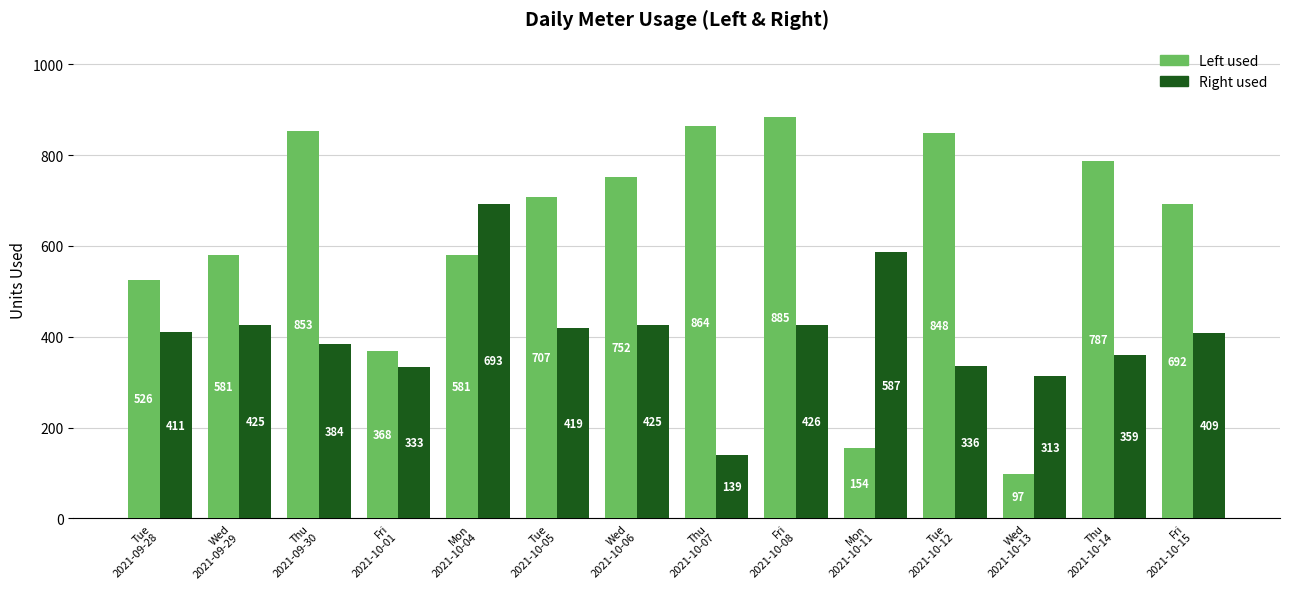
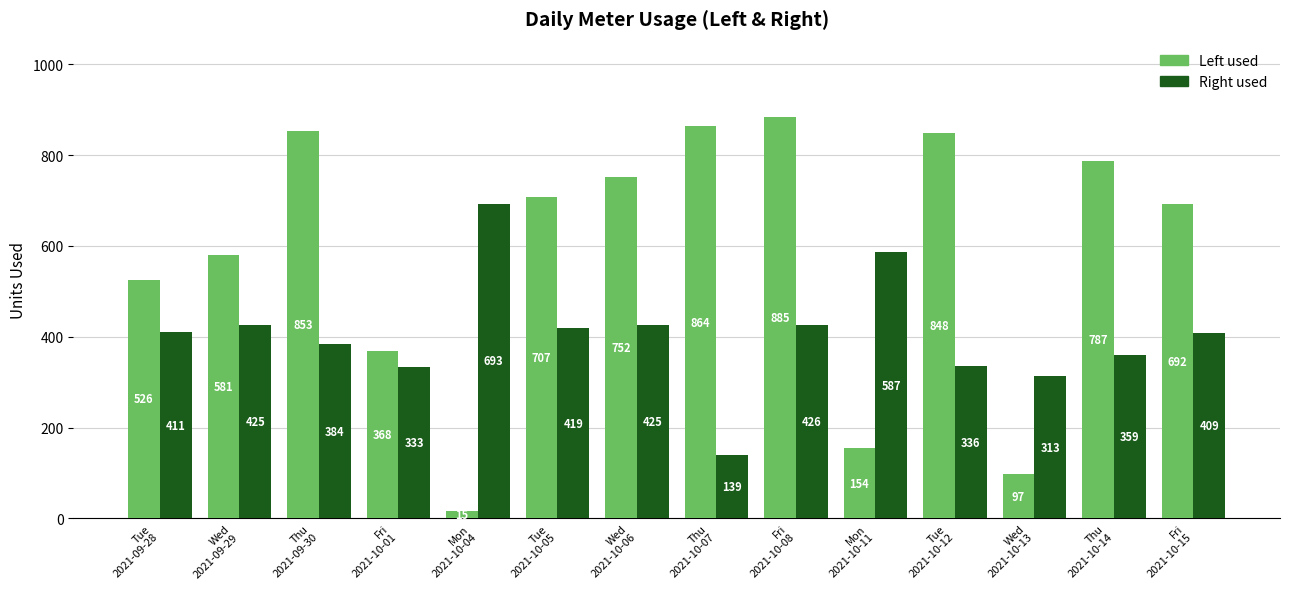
  {
    "Left used": {
-     "Mon 2021-10-04": 580
+     "Mon 2021-10-04": 20
    },
    "Right used": {
      "Tue 2021-09-28": 411,
      "Wed 2021-09-29": 425,
      "Thu 2021-09-30": 384,
      "Fri 2021-10-01": 333,
      "Mon 2021-10-04": 693,
      "Tue 2021-10-05": 419,
      "Wed 2021-10-06": 425,
      "Thu 2021-10-07": 139,
      "Fri 2021-10-08": 426,
      "Mon 2021-10-11": 587,
      "Tue 2021-10-12": 336,
      "Wed 2021-10-13": 313,
      "Thu 2021-10-14": 359,
      "Fri 2021-10-15": 409
    }
  }
